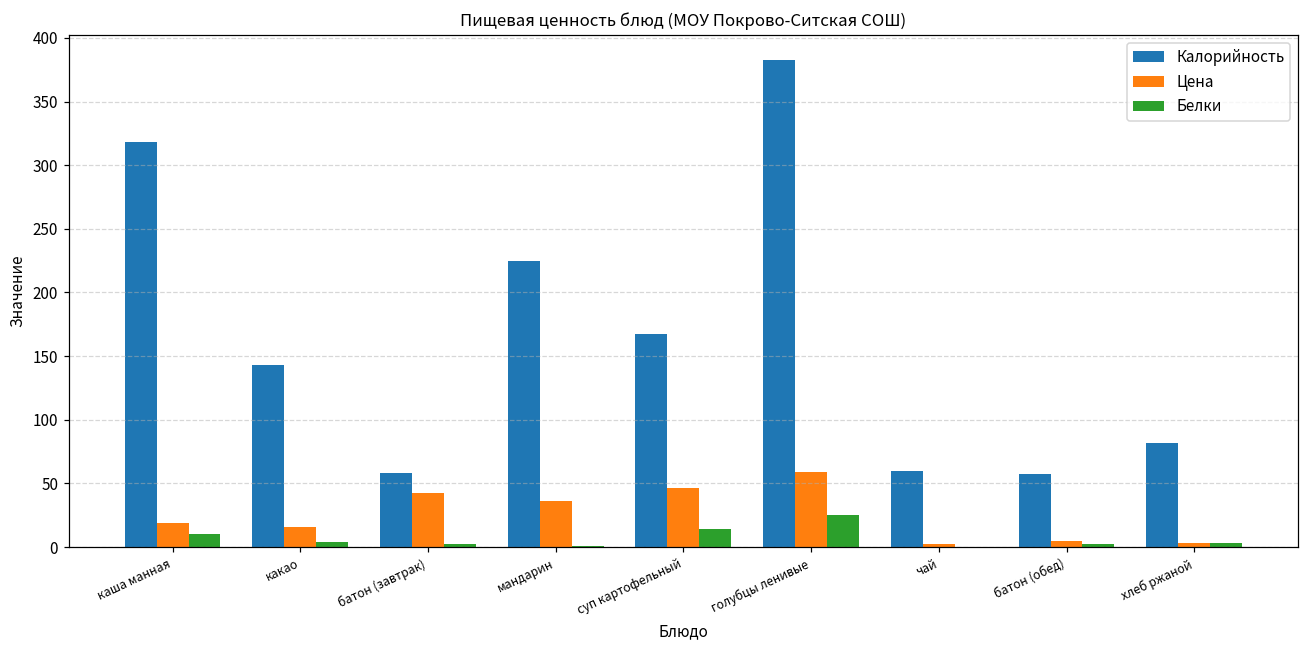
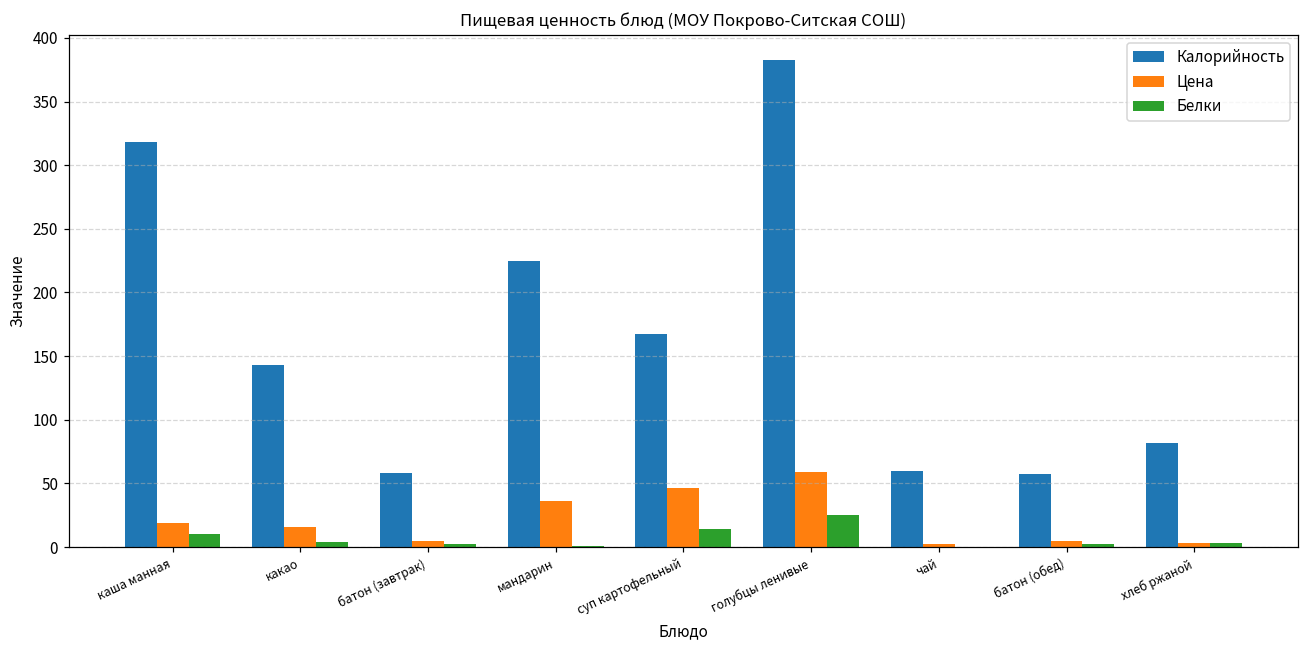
  {
    "Калорийность": {
      "каша манная": 318,
      "какао": 143,
      "батон (завтрак)": 58,
      "мандарин": 225,
      "суп картофельный": 167,
      "голубцы ленивые": 383,
      "чай": 60,
      "батон (обед)": 58,
      "хлеб ржаной": 82
    },
    "Цена": {
      "каша манная": 19,
      "какао": 16,
-     "батон (завтрак)": 42,
+     "батон (завтрак)": 5,
      "мандарин": 36,
      "суп картофельный": 47,
      "голубцы ленивые": 59,
      "чай": 2,
      "батон (обед)": 5,
      "хлеб ржаной": 3
    },
    "Белки": {
      "каша манная": 10,
      "какао": 4,
      "суп картофельный": 14,
      "голубцы ленивые": 25,
      "чай": 0,
      "хлеб ржаной": 3
    }
  }
